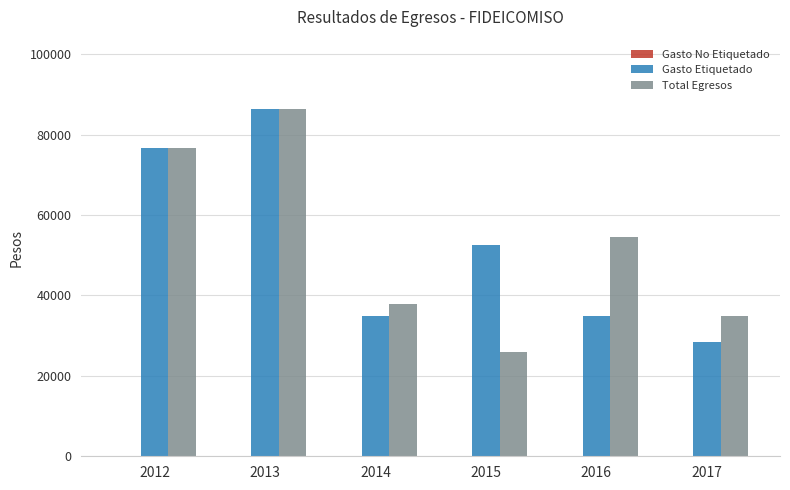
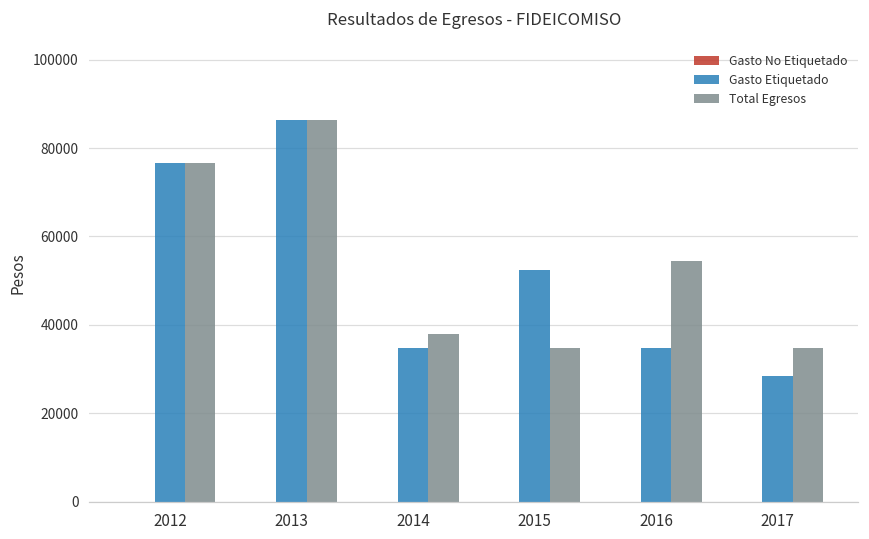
  {
    "Gasto No Etiquetado": {
      "2012": 0,
      "2013": 0,
      "2014": 0,
      "2015": 0,
      "2016": 0,
      "2017": 0
    },
    "Gasto Etiquetado": {
      "2012": 77000,
      "2013": 86000,
      "2014": 35000,
      "2015": 52000,
      "2016": 35000,
      "2017": 29000
    },
    "Total Egresos": {
      "2012": 77000,
      "2013": 86000,
      "2014": 38000,
-     "2015": 26000,
+     "2015": 35000,
      "2016": 55000,
      "2017": 35000
    }
  }
